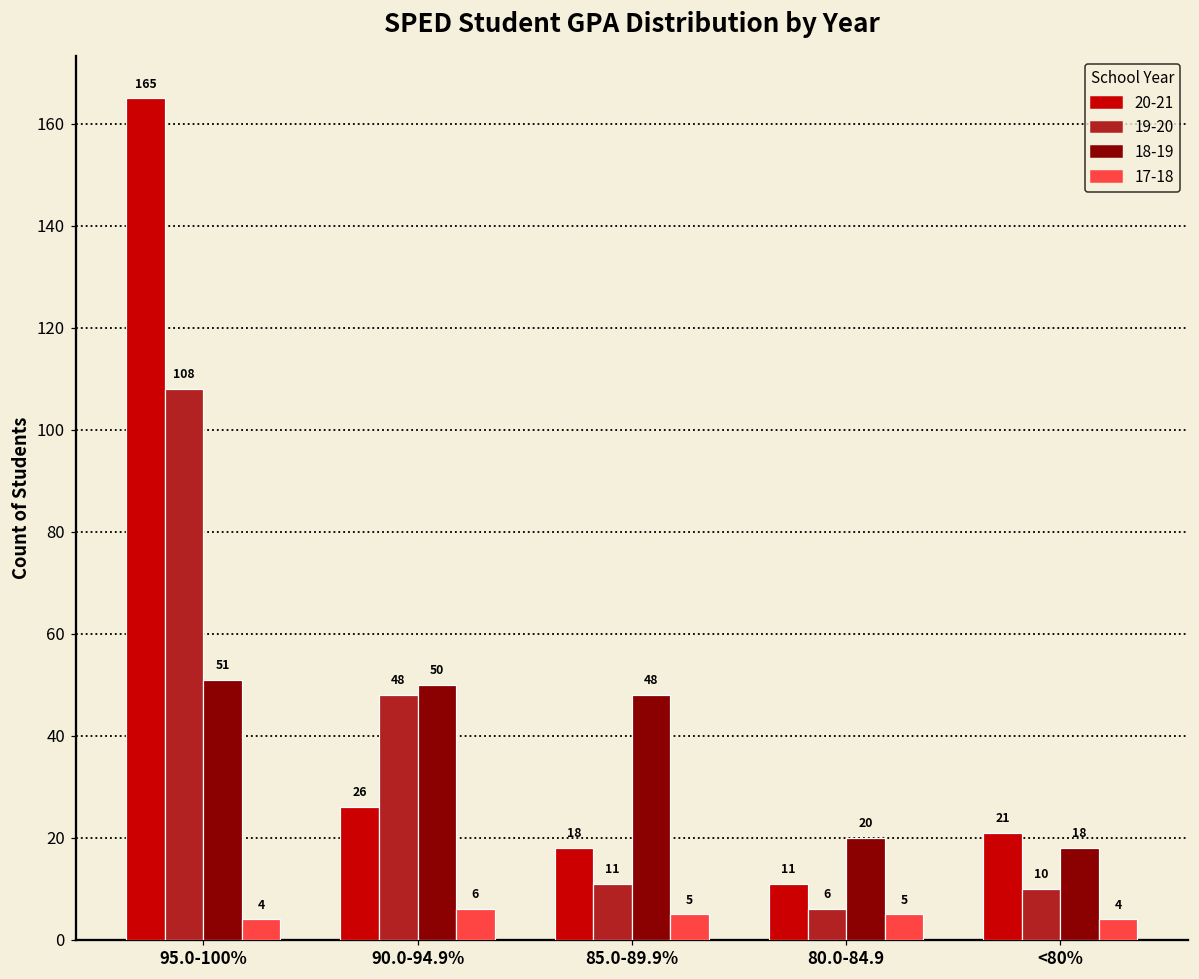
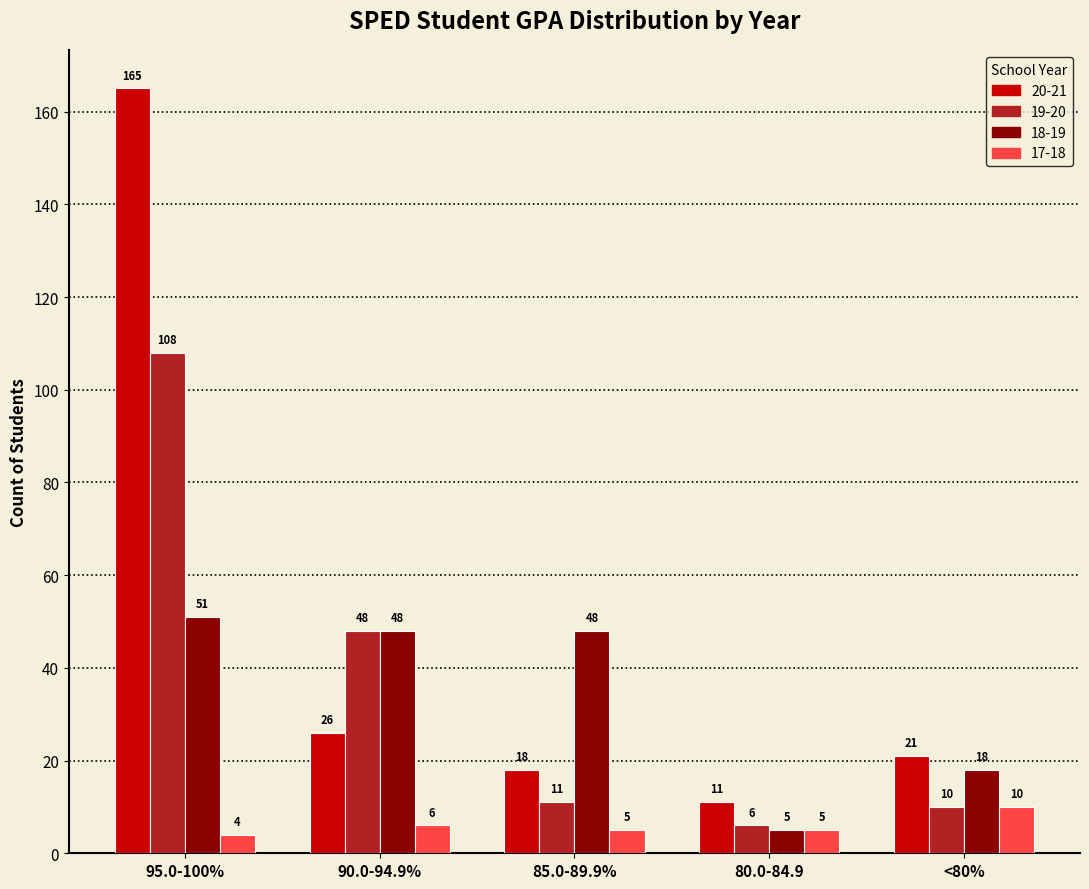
  {
    "18-19": {
      "95.0-100%": 51,
-     "90.0-94.9%": 50,
+     "90.0-94.9%": 48,
      "85.0-89.9%": 48,
-     "80.0-84.9": 20,
+     "80.0-84.9": 5,
      "<80%": 18
    },
    "17-18": {
      "95.0-100%": 4,
      "90.0-94.9%": 6,
      "85.0-89.9%": 5,
      "80.0-84.9": 5,
-     "<80%": 4
+     "<80%": 10
    }
  }
